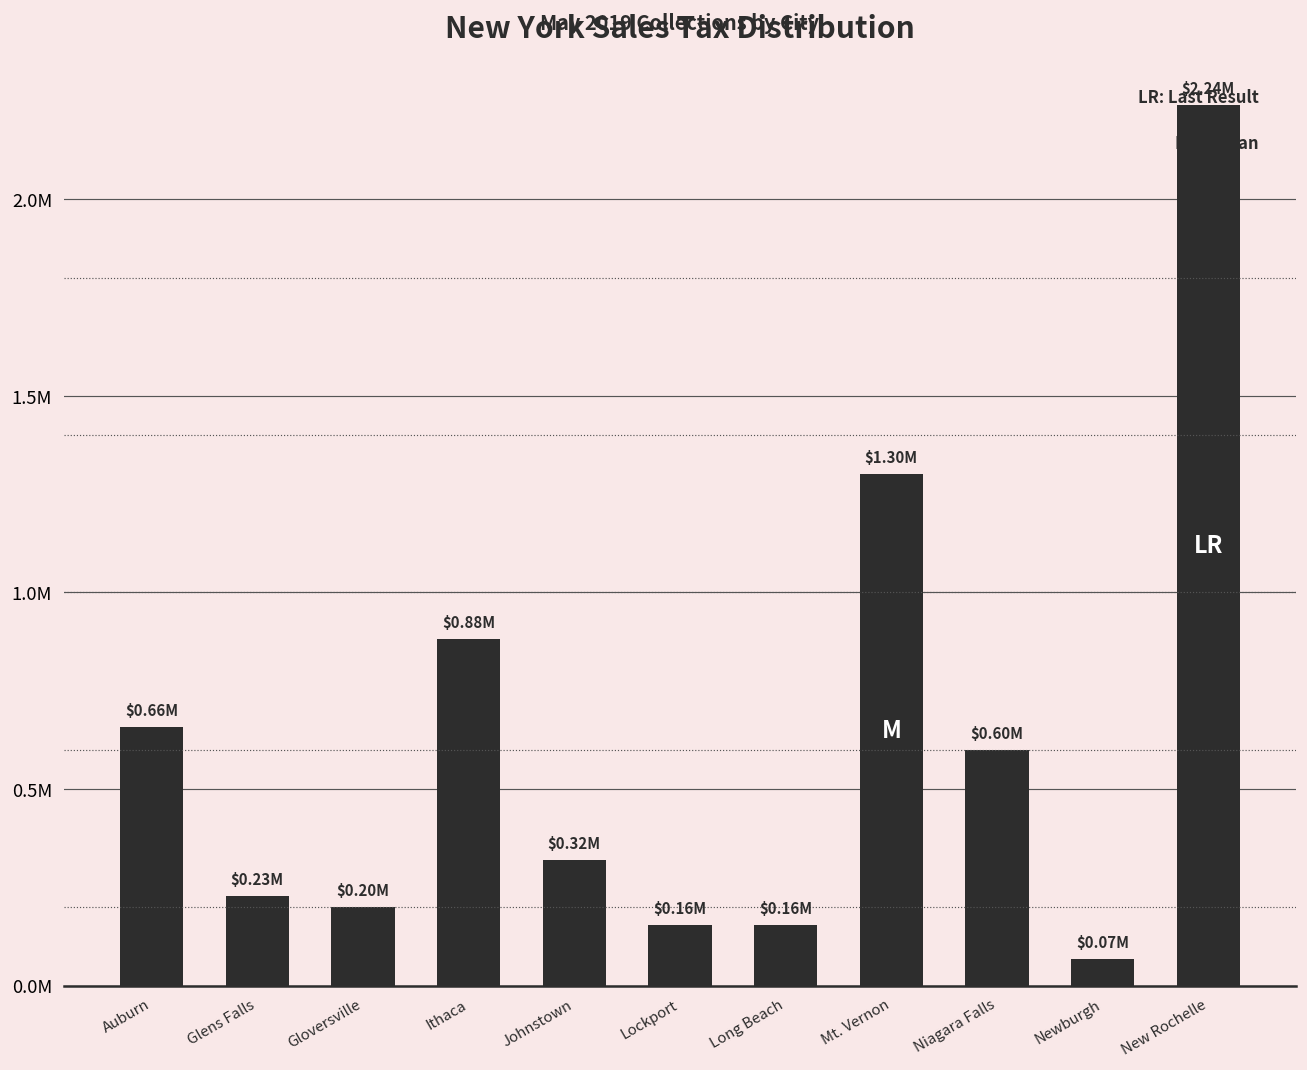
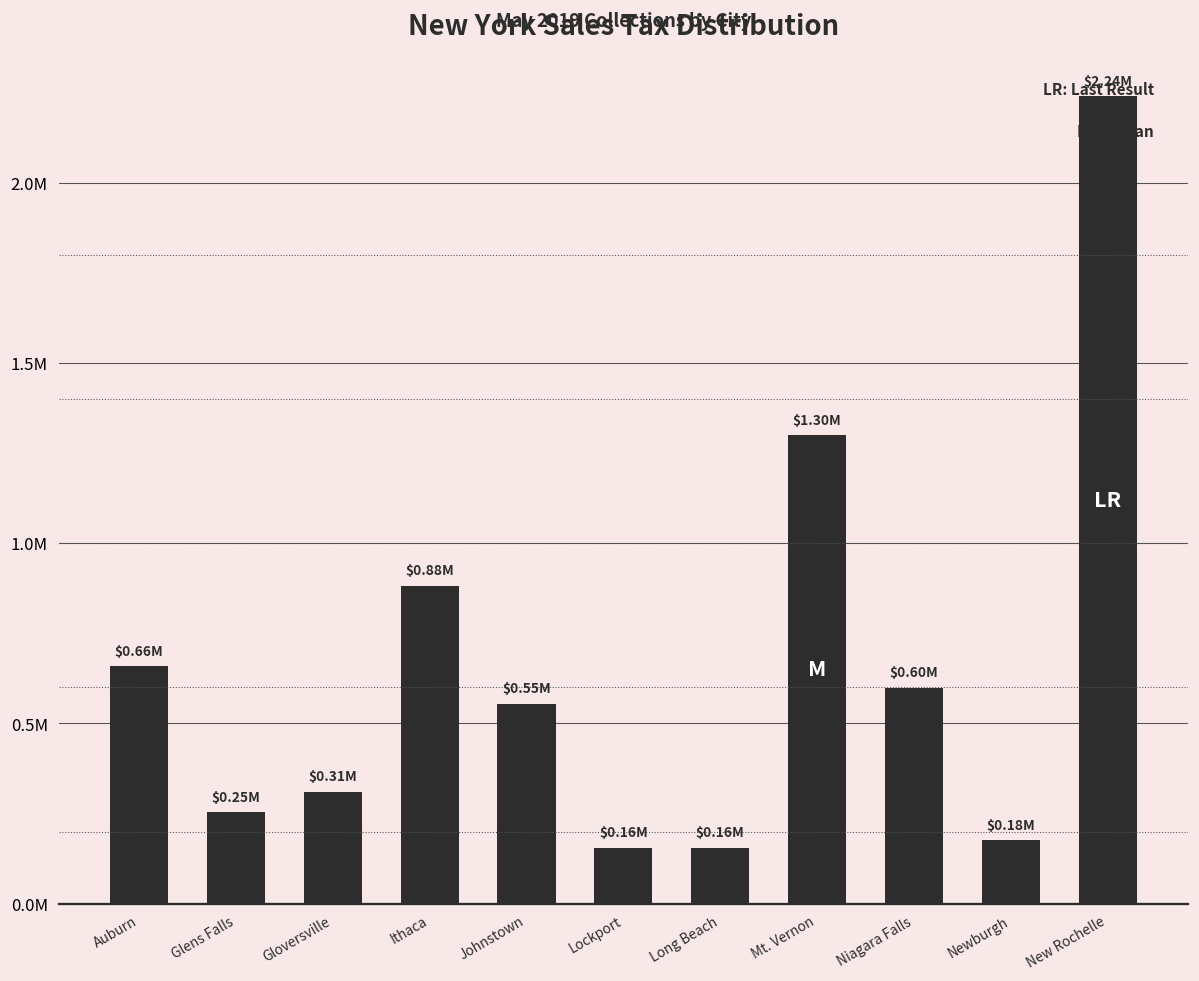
  {
    "Auburn": "$0.66M",
-   "Glens Falls": "$0.23M",
-   "Gloversville": "$0.20M",
+   "Glens Falls": "$0.25M",
+   "Gloversville": "$0.31M",
    "Ithaca": "$0.88M",
-   "Johnstown": "$0.32M",
+   "Johnstown": "$0.55M",
    "Lockport": "$0.16M",
    "Long Beach": "$0.16M",
    "Mt. Vernon": "$1.30M",
    "Niagara Falls": "$0.60M",
-   "Newburgh": "$0.07M"
+   "Newburgh": "$0.18M"
  }
